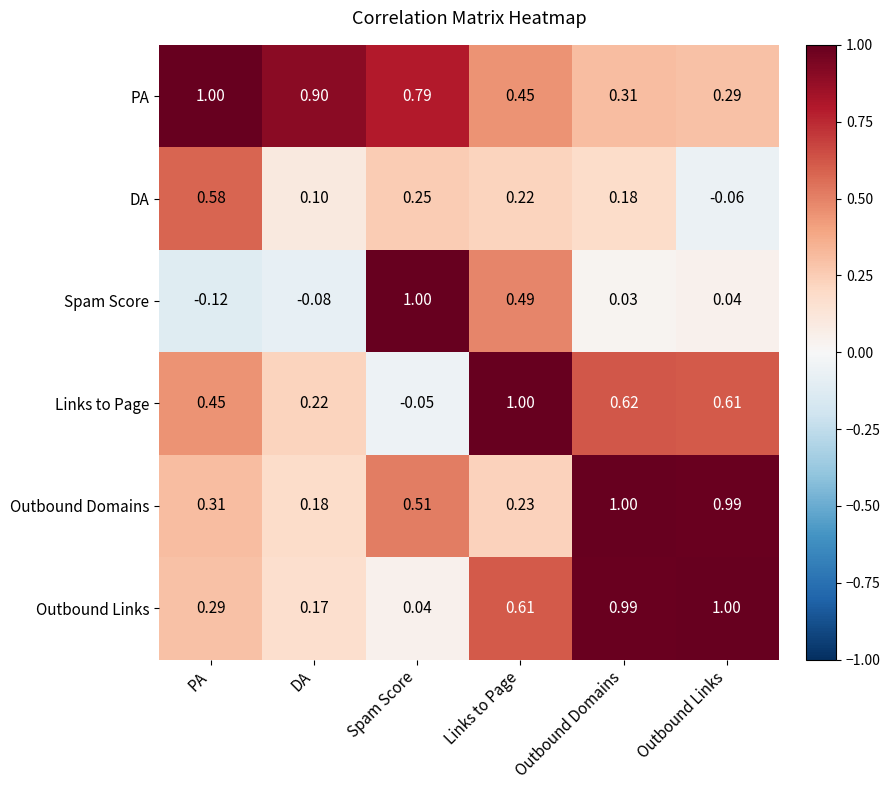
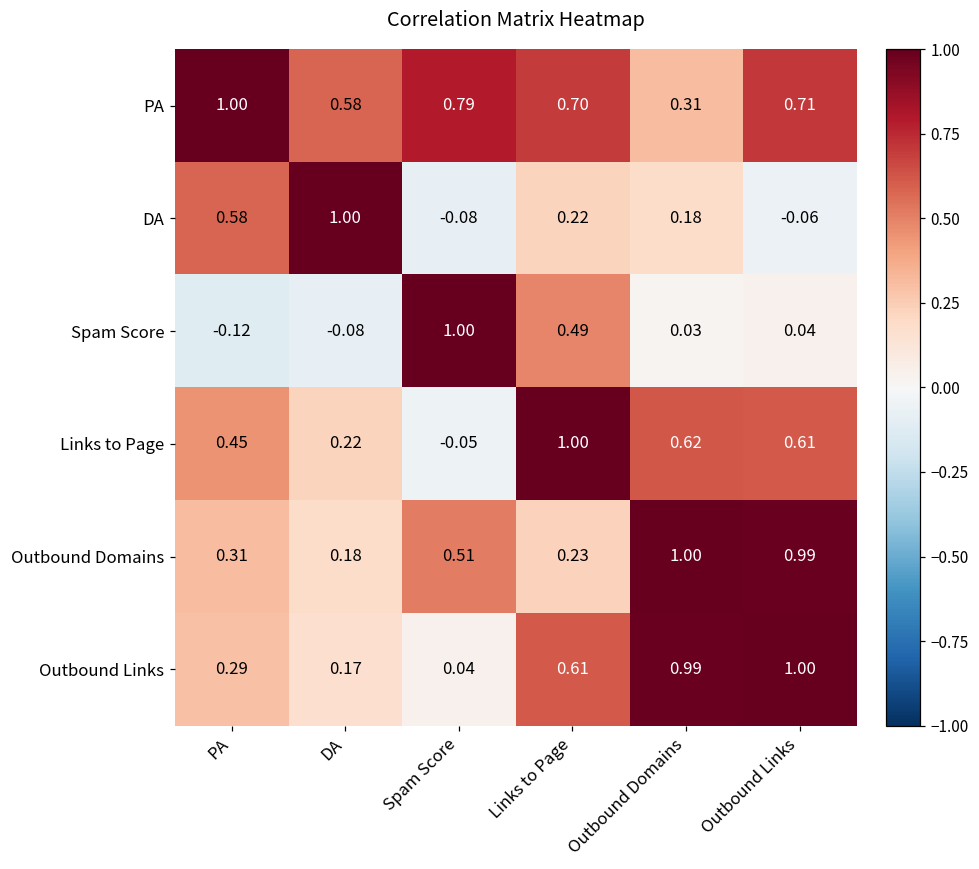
  {
    "PA": {
      "PA": 1.00,
-     "DA": 0.90,
+     "DA": 0.58,
      "Spam Score": 0.79,
-     "Links to Page": 0.45,
+     "Links to Page": 0.70,
      "Outbound Domains": 0.31,
-     "Outbound Links": 0.29
+     "Outbound Links": 0.71
    },
    "DA": {
      "PA": 0.58,
-     "DA": 0.10,
-     "Spam Score": 0.25,
+     "DA": 1.00,
+     "Spam Score": -0.08,
      "Links to Page": 0.22,
      "Outbound Domains": 0.18,
      "Outbound Links": -0.06
    },
    "Spam Score": {
      "PA": -0.12,
      "DA": -0.08,
      "Spam Score": 1.00,
      "Links to Page": 0.49,
      "Outbound Domains": 0.03,
      "Outbound Links": 0.04
    },
    "Links to Page": {
      "PA": 0.45,
      "DA": 0.22,
      "Spam Score": -0.05,
      "Links to Page": 1.00,
      "Outbound Domains": 0.62,
      "Outbound Links": 0.61
    },
    "Outbound Domains": {
      "PA": 0.31,
      "DA": 0.18,
      "Spam Score": 0.51,
      "Links to Page": 0.23,
      "Outbound Domains": 1.00,
      "Outbound Links": 0.99
    },
    "Outbound Links": {
      "PA": 0.29,
      "DA": 0.17,
      "Spam Score": 0.04,
      "Links to Page": 0.61,
      "Outbound Domains": 0.99,
      "Outbound Links": 1.00
    }
  }
